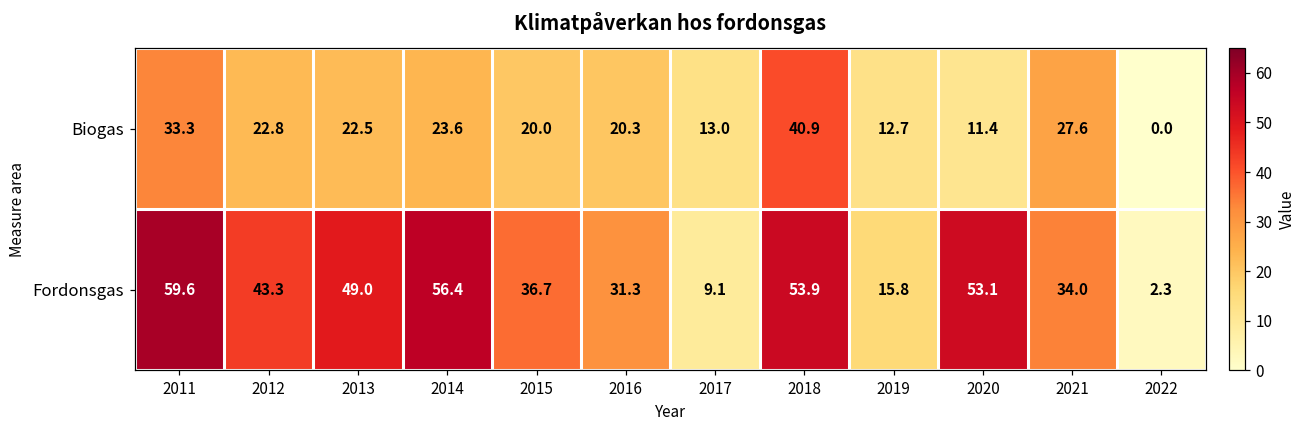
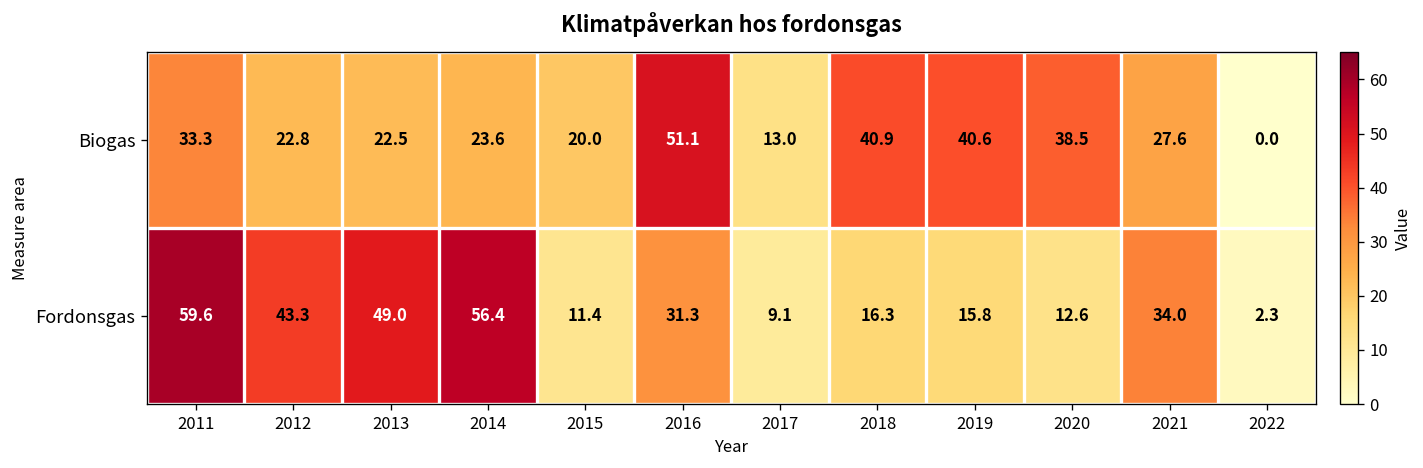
  {
    "Biogas": {
      "2011": 33.3,
      "2012": 22.8,
      "2013": 22.5,
      "2014": 23.6,
      "2015": 20.0,
-     "2016": 20.3,
+     "2016": 51.1,
      "2017": 13.0,
      "2018": 40.9,
-     "2019": 12.7,
-     "2020": 11.4,
+     "2019": 40.6,
+     "2020": 38.5,
      "2021": 27.6,
      "2022": 0.0
    },
    "Fordonsgas": {
      "2011": 59.6,
      "2012": 43.3,
      "2013": 49.0,
      "2014": 56.4,
-     "2015": 36.7,
+     "2015": 11.4,
      "2016": 31.3,
      "2017": 9.1,
-     "2018": 53.9,
+     "2018": 16.3,
      "2019": 15.8,
-     "2020": 53.1,
+     "2020": 12.6,
      "2021": 34.0,
      "2022": 2.3
    }
  }
